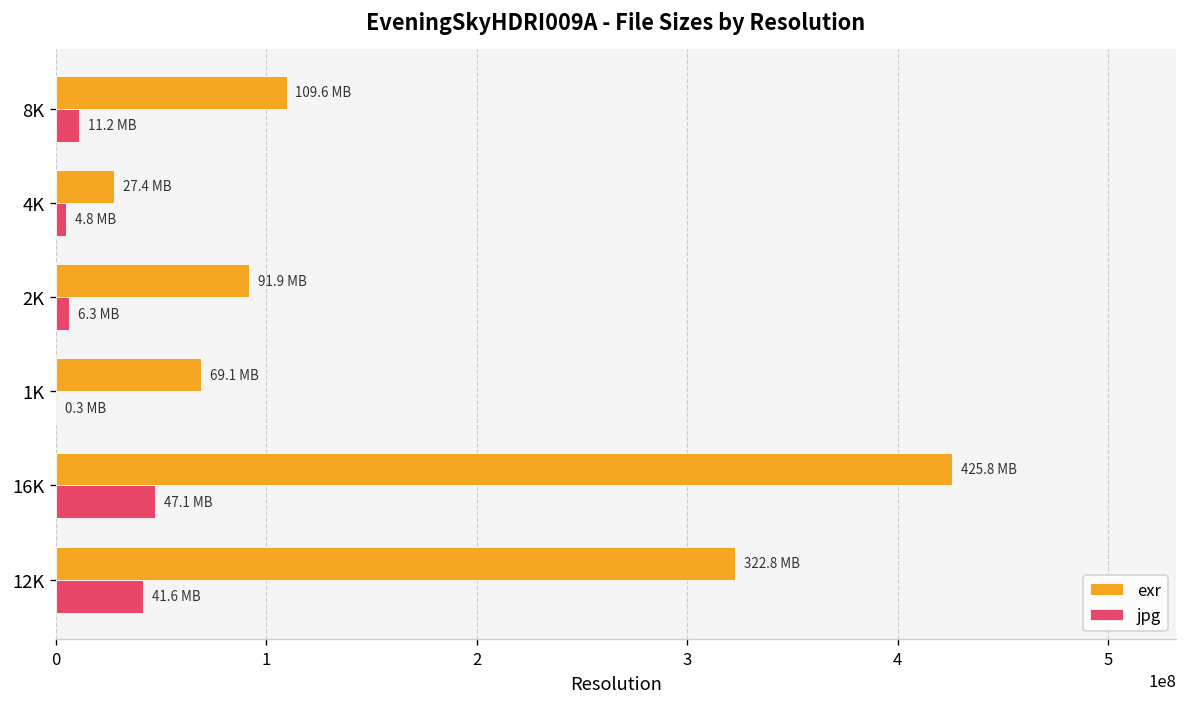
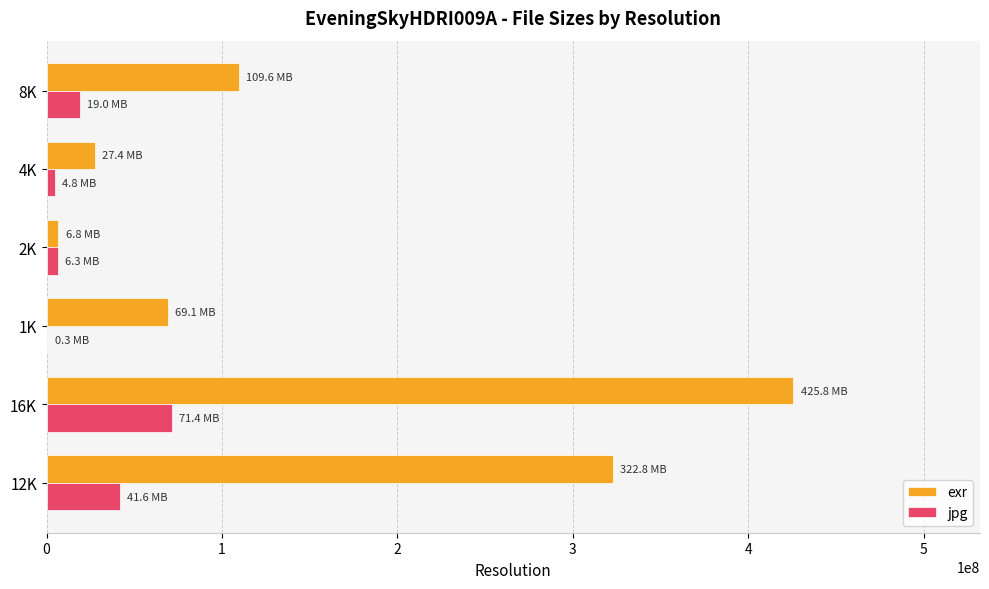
  {
    "exr": {
-     "2K": 91.9
+     "2K": 6.8
    },
    "jpg": {
-     "8K": 11.2,
-     "16K": 47.1
+     "8K": 19.0,
+     "16K": 71.4
    }
  }
